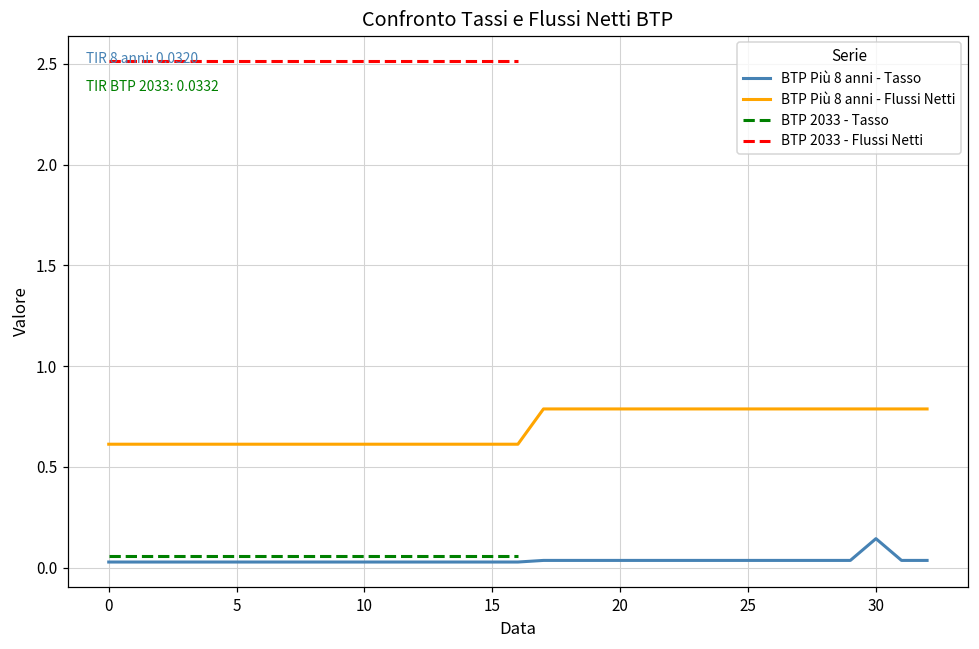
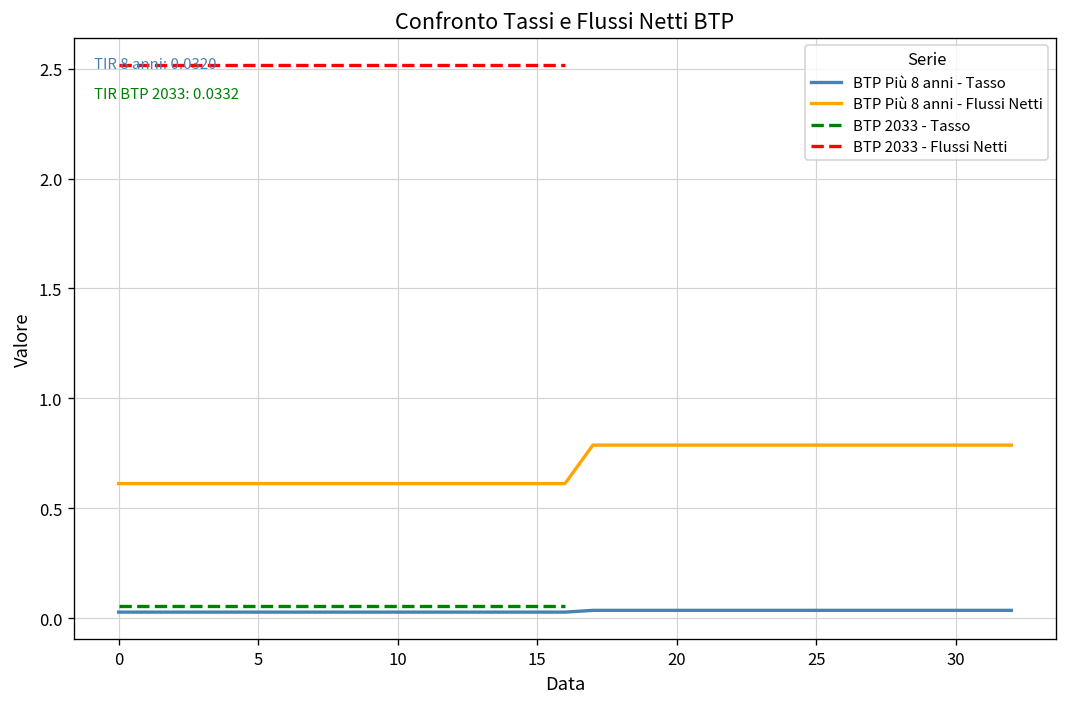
  {
    "BTP Più 8 anni - Tasso": {
      "0": 0.03,
      "5": 0.03,
      "10": 0.03,
      "15": 0.03,
      "20": 0.04,
      "25": 0.04,
-     "30": 0.14
+     "30": 0.04
    },
    "BTP Più 8 anni - Flussi Netti": {
      "0": 0.61,
      "5": 0.61,
      "10": 0.61,
      "15": 0.61,
      "20": 0.79,
      "25": 0.79,
      "30": 0.79
    },
    "BTP 2033 - Tasso": {
      "0": 0.06,
      "5": 0.06,
      "10": 0.06,
      "15": 0.06
    },
    "BTP 2033 - Flussi Netti": {
      "5": 2.52,
      "10": 2.52,
      "15": 2.52
    }
  }
